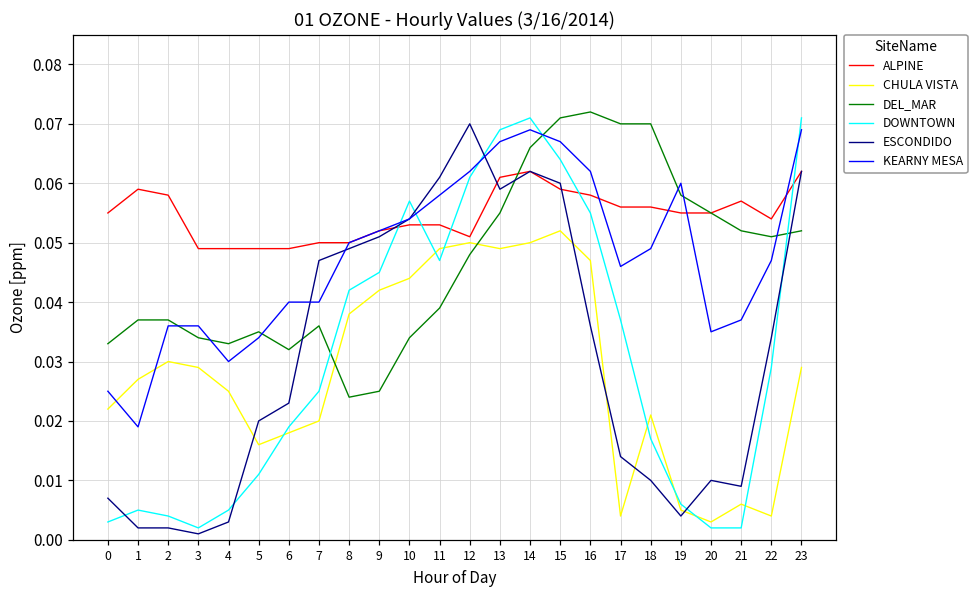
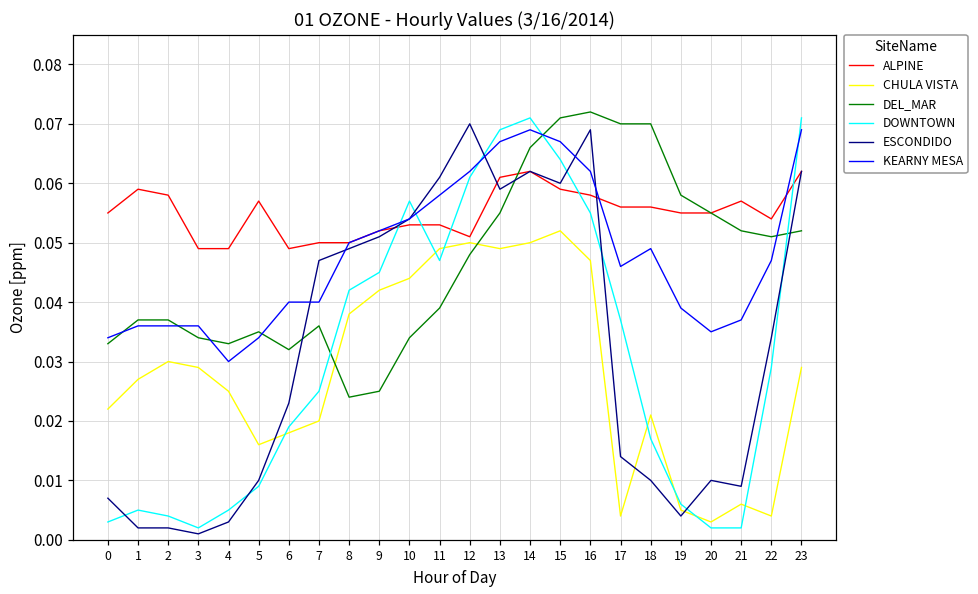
  {
    "ALPINE": {
      "0": 0.055,
      "1": 0.059,
      "2": 0.058,
      "3": 0.049,
      "4": 0.049,
-     "5": 0.049,
+     "5": 0.057,
      "6": 0.049,
      "7": 0.050,
      "10": 0.053,
      "11": 0.053,
      "12": 0.051,
      "13": 0.061,
      "15": 0.059,
      "16": 0.058,
      "17": 0.056,
      "18": 0.056,
      "19": 0.055,
      "21": 0.057,
      "22": 0.054
    },
    "CHULA VISTA": {
      "0": 0.022,
      "1": 0.027,
      "2": 0.030,
      "3": 0.029,
      "4": 0.025,
      "5": 0.016,
      "6": 0.018,
      "7": 0.020,
      "8": 0.038,
      "9": 0.042,
      "10": 0.044,
      "11": 0.049,
      "12": 0.050,
      "13": 0.049,
      "14": 0.050,
      "15": 0.052,
      "16": 0.047,
      "17": 0.004,
      "18": 0.021,
      "19": 0.005,
      "20": 0.003,
      "21": 0.006,
      "22": 0.004,
      "23": 0.029
    },
    "DEL_MAR": {
      "0": 0.033,
      "1": 0.037,
      "2": 0.037,
      "3": 0.034,
      "4": 0.033,
      "5": 0.035,
      "6": 0.032,
      "7": 0.036,
      "8": 0.024,
      "9": 0.025,
      "10": 0.034,
      "11": 0.039,
      "12": 0.048,
      "13": 0.055,
      "14": 0.066,
      "15": 0.071,
      "16": 0.072,
      "17": 0.070,
      "18": 0.070,
      "19": 0.058,
      "21": 0.052,
      "22": 0.051,
      "23": 0.052
    },
    "DOWNTOWN": {
      "0": 0.003,
      "1": 0.005,
      "2": 0.004,
      "3": 0.002,
      "4": 0.005,
-     "5": 0.011,
+     "5": 0.009,
      "6": 0.019,
      "7": 0.025,
      "8": 0.042,
      "9": 0.045,
      "10": 0.057,
      "11": 0.047,
      "12": 0.061,
      "13": 0.069,
      "14": 0.071,
      "15": 0.064,
      "16": 0.055,
      "17": 0.037,
      "18": 0.017,
      "19": 0.006,
      "20": 0.002,
      "21": 0.002,
      "22": 0.029,
      "23": 0.071
    },
    "ESCONDIDO": {
      "0": 0.007,
      "1": 0.002,
      "2": 0.002,
      "3": 0.001,
      "4": 0.003,
-     "5": 0.02,
+     "5": 0.01,
      "6": 0.023,
      "7": 0.047,
      "8": 0.049,
      "9": 0.051,
      "11": 0.061,
      "12": 0.070,
      "13": 0.059,
      "15": 0.060,
-     "16": 0.036,
+     "16": 0.069,
      "17": 0.014,
      "18": 0.010,
      "19": 0.004,
      "20": 0.010,
      "21": 0.009,
      "22": 0.034
    },
    "KEARNY MESA": {
-     "0": 0.025,
-     "1": 0.019,
+     "0": 0.034,
+     "1": 0.036,
      "2": 0.036,
      "3": 0.036,
      "4": 0.030,
      "5": 0.034,
      "6": 0.040,
      "7": 0.040,
      "11": 0.058,
      "12": 0.062,
      "13": 0.067,
      "14": 0.069,
      "15": 0.067,
      "16": 0.062,
      "17": 0.046,
      "18": 0.049,
-     "19": 0.060,
+     "19": 0.039,
      "20": 0.035,
      "21": 0.037,
      "22": 0.047,
      "23": 0.069
    }
  }
